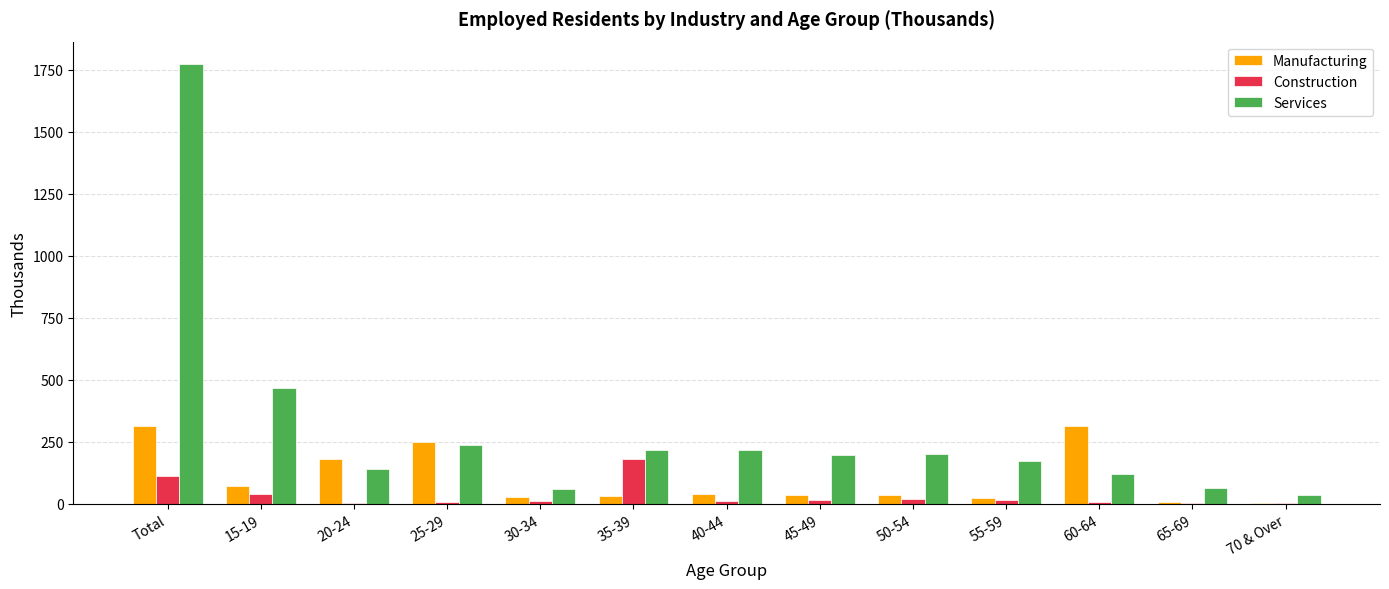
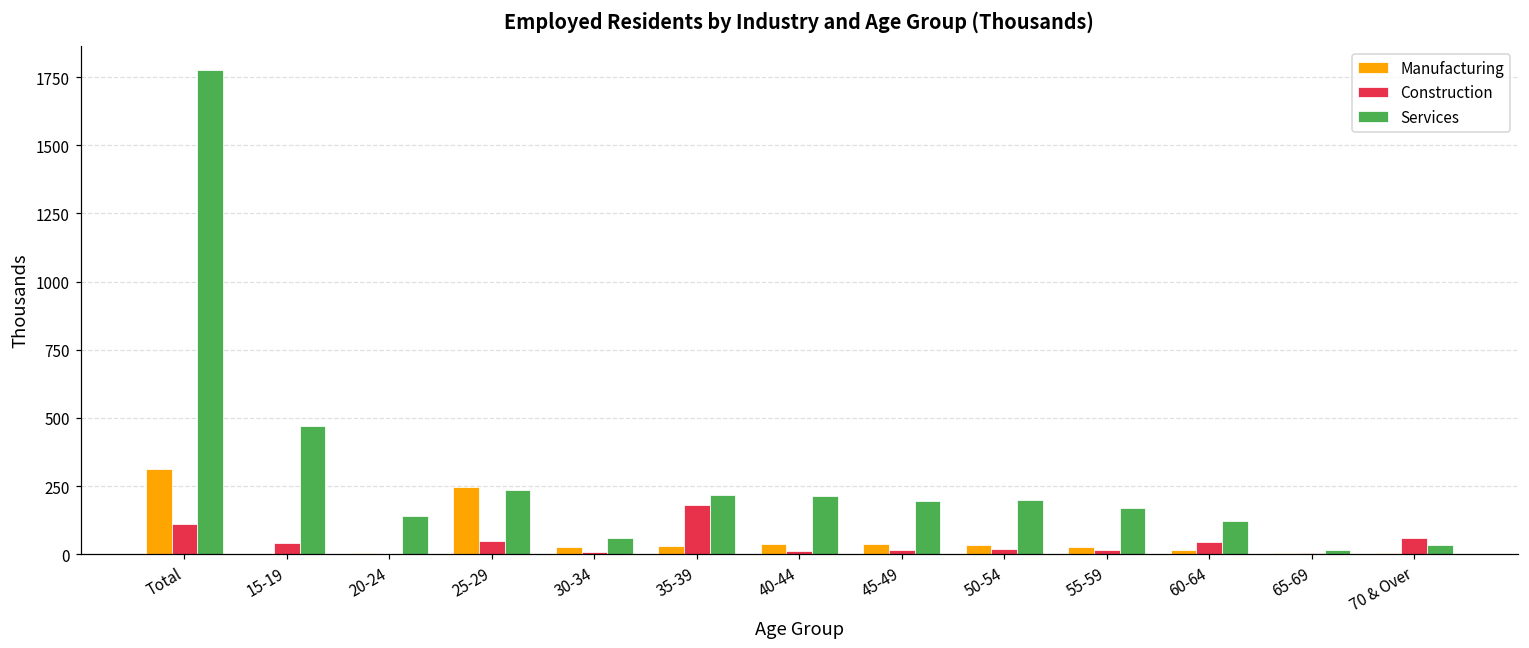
  {
    "Manufacturing": {
      "Total": 310,
-     "15-19": 70,
-     "20-24": 180,
+     "15-19": 0,
+     "20-24": 10,
      "25-29": 250,
      "30-34": 30,
      "35-39": 30,
      "40-44": 40,
      "45-49": 40,
      "50-54": 30,
      "55-59": 30,
-     "60-64": 310
+     "60-64": 20
    },
    "Construction": {
      "Total": 110,
      "15-19": 40,
-     "25-29": 10,
+     "25-29": 50,
      "35-39": 180,
      "40-44": 10,
      "45-49": 20,
      "50-54": 20,
      "55-59": 20,
-     "60-64": 10,
-     "70 & Over": 0
+     "60-64": 40,
+     "70 & Over": 60
    },
    "Services": {
      "Total": 1780,
      "15-19": 470,
      "20-24": 140,
      "25-29": 240,
      "30-34": 60,
      "35-39": 220,
      "40-44": 220,
      "45-49": 200,
      "50-54": 200,
      "55-59": 170,
      "60-64": 120,
-     "65-69": 60,
+     "65-69": 20,
      "70 & Over": 30
    }
  }
